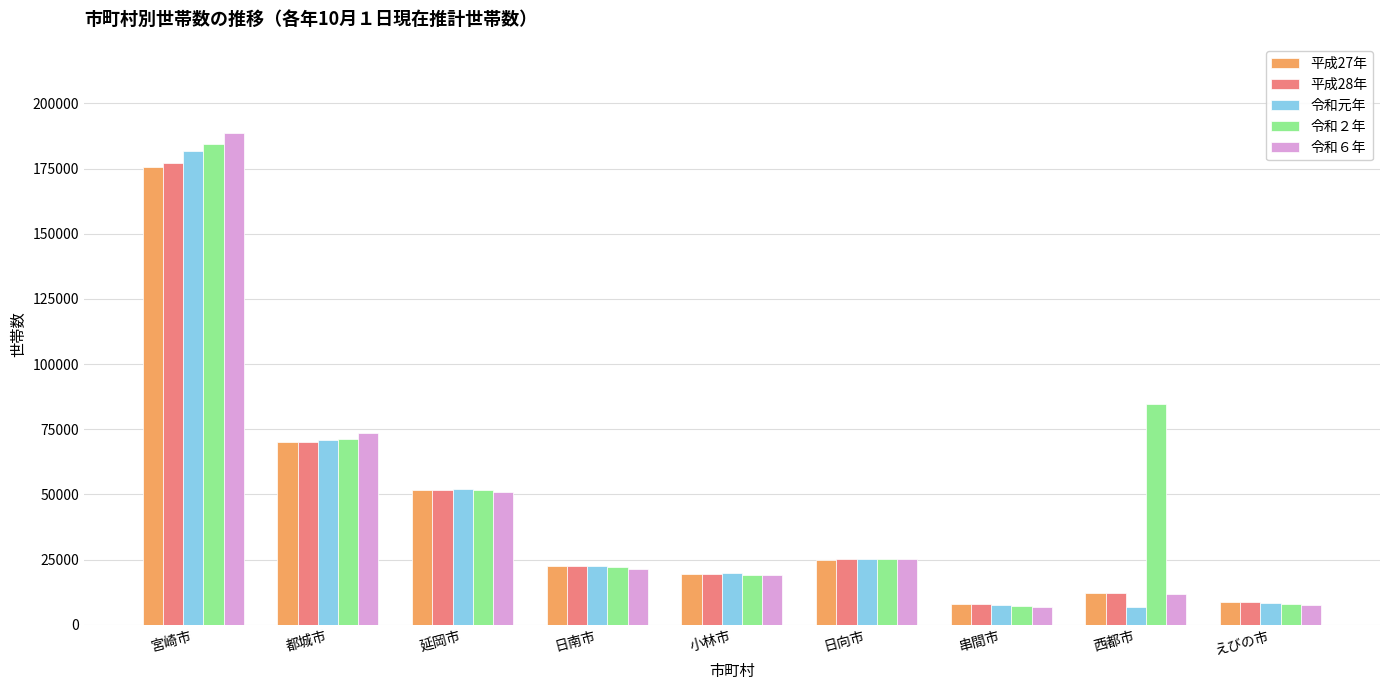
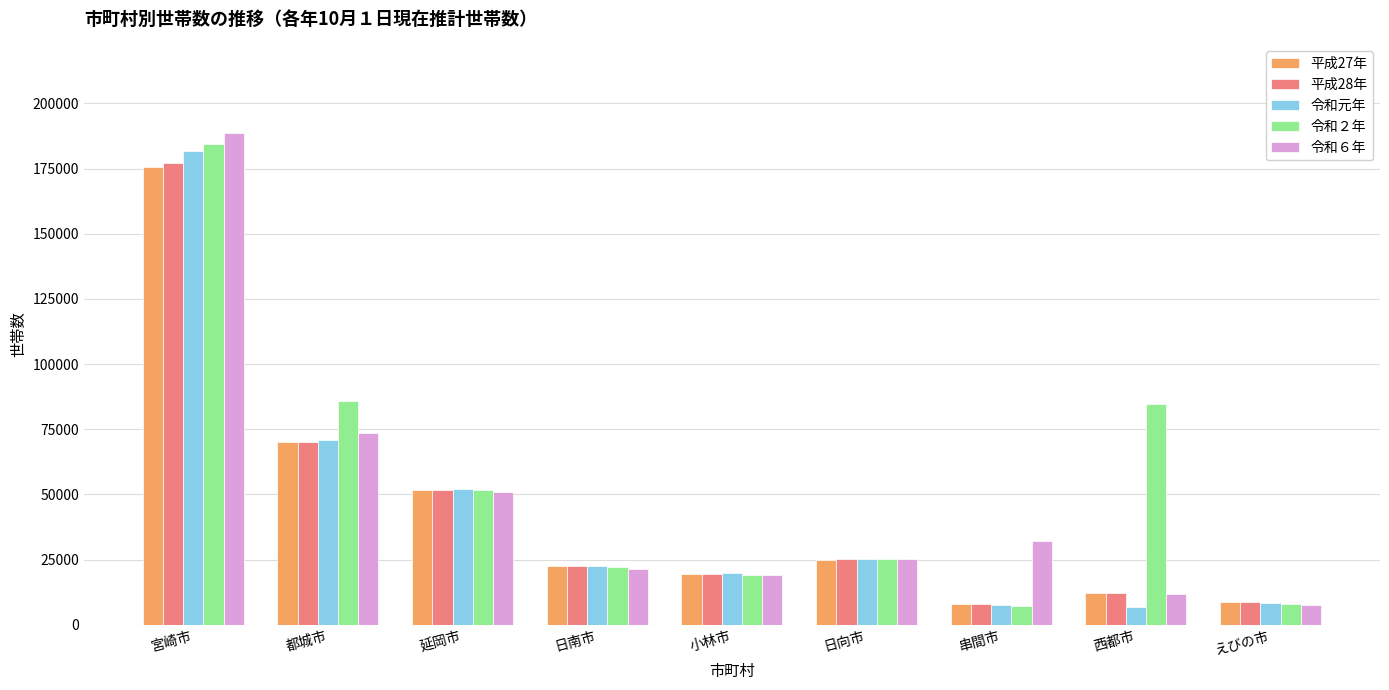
  {
    "令和元年": {
      "宮崎市": 182000,
      "都城市": 71000,
      "延岡市": 52000,
      "日南市": 22000,
      "小林市": 20000,
      "日向市": 25000,
      "串間市": 8000,
      "西都市": 7000,
      "えびの市": 8000
    },
    "令和２年": {
      "宮崎市": 184000,
-     "都城市": 71000,
+     "都城市": 86000,
      "延岡市": 52000,
      "日南市": 22000,
      "小林市": 19000,
      "日向市": 25000,
      "串間市": 7000,
      "西都市": 85000,
      "えびの市": 8000
    },
    "令和６年": {
      "宮崎市": 189000,
      "都城市": 74000,
      "延岡市": 51000,
      "日南市": 21000,
      "小林市": 19000,
      "日向市": 25000,
-     "串間市": 7000,
+     "串間市": 32000,
      "西都市": 12000,
      "えびの市": 8000
    }
  }
